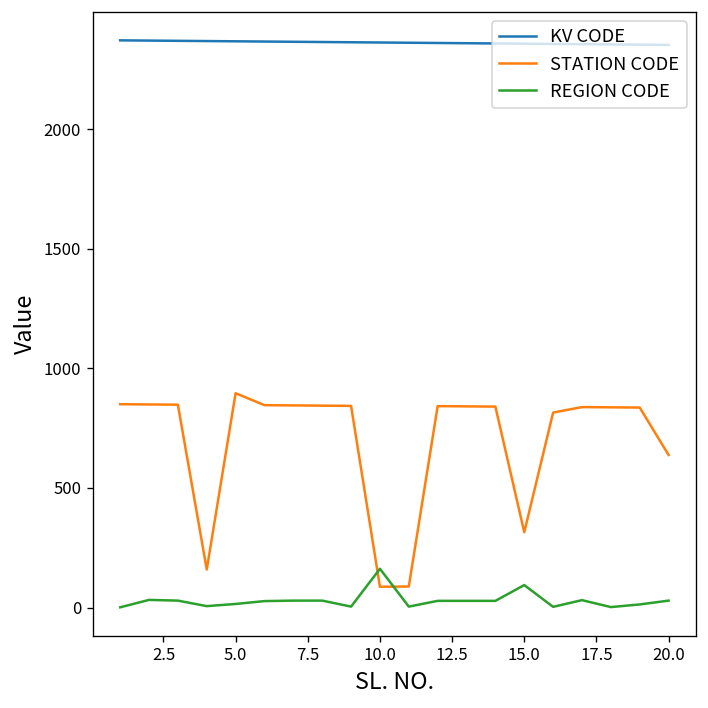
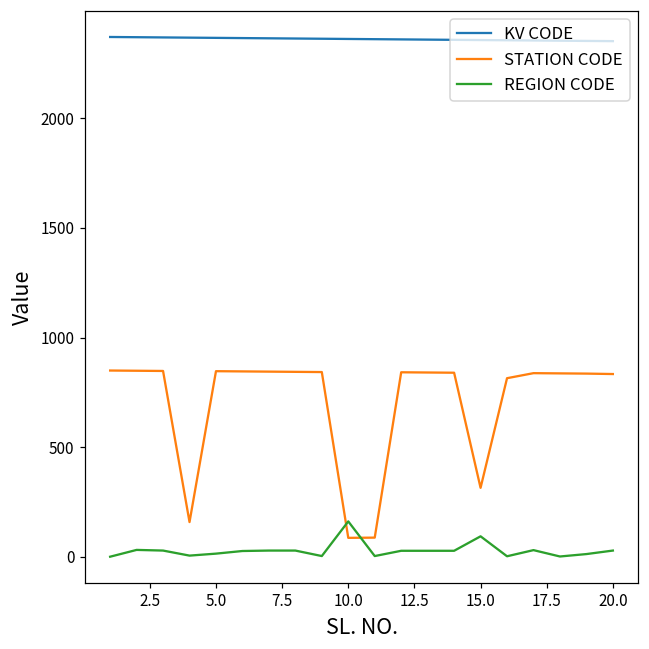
  {
    "KV CODE": {
      "5.0": 2370,
      "10.0": 2360
    },
    "STATION CODE": {
-     "5.0": 900,
+     "5.0": 850,
      "10.0": 90,
      "15.0": 320,
-     "20.0": 640
+     "20.0": 830
    },
    "REGION CODE": {
      "5.0": 20,
      "10.0": 160,
      "15.0": 90,
      "20.0": 30
    }
  }
